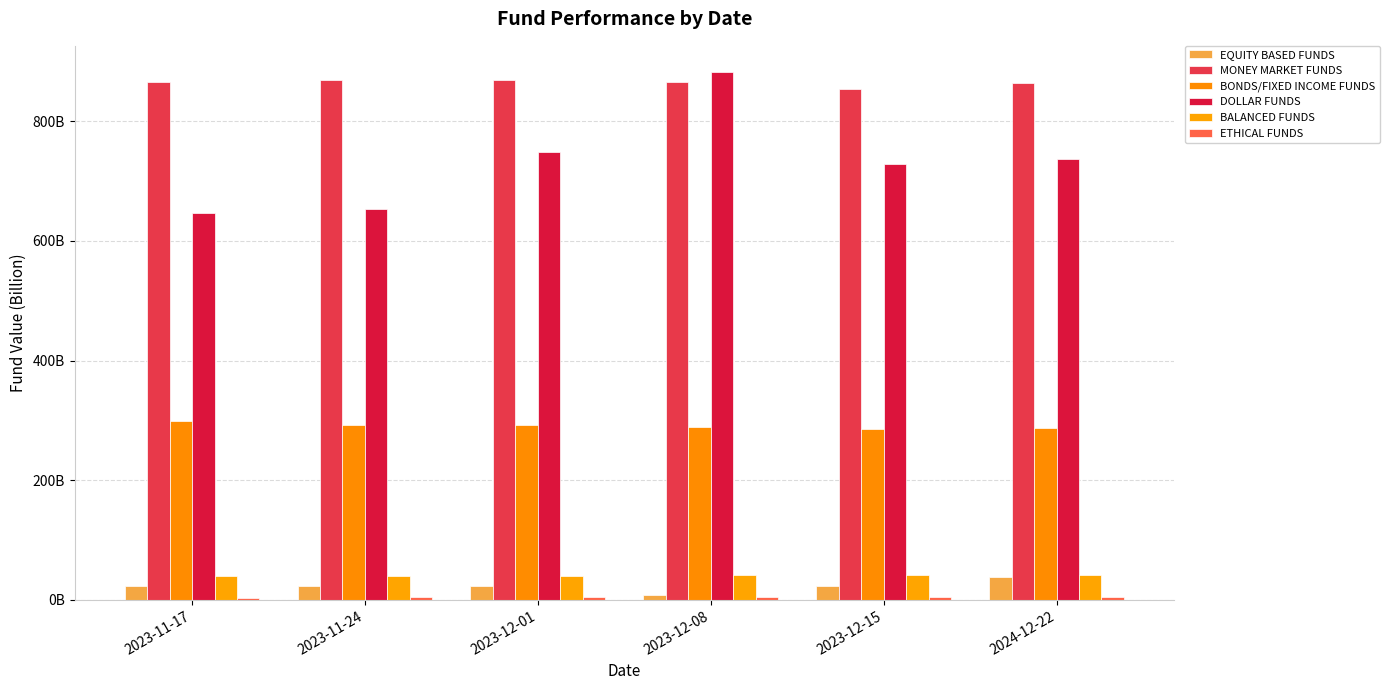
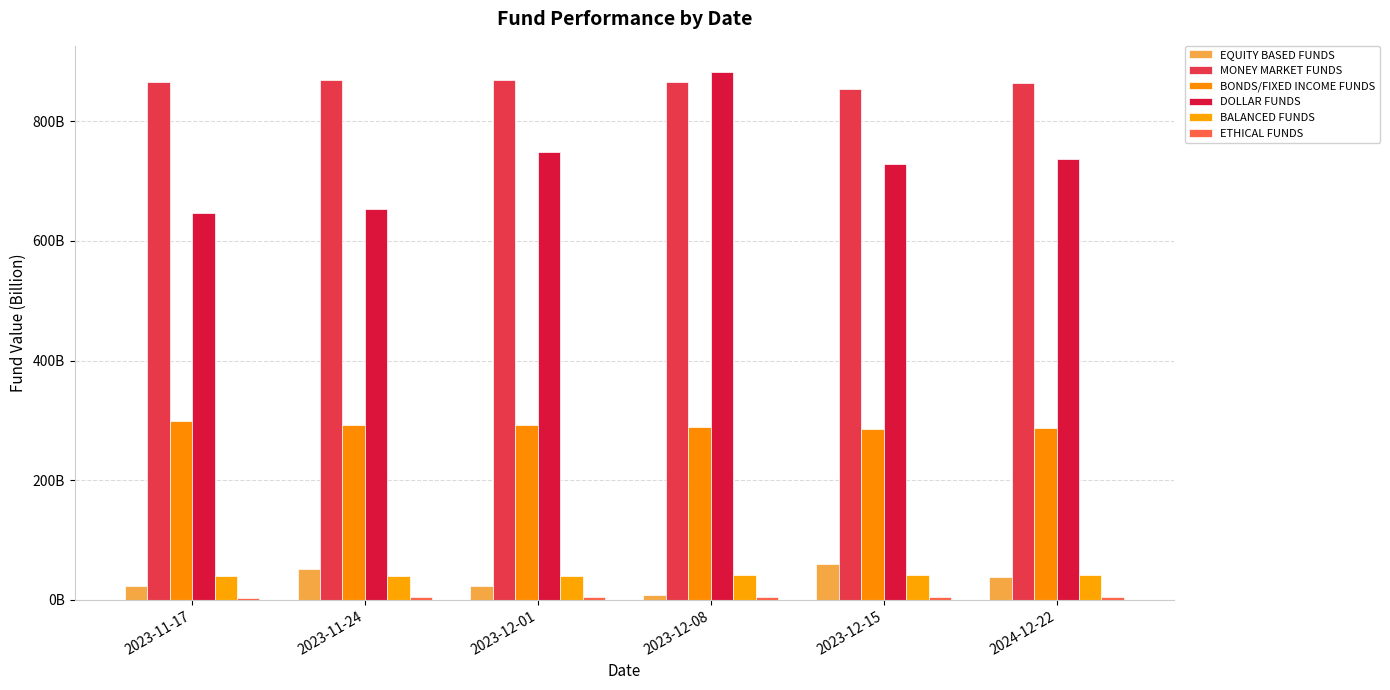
  {
    "EQUITY BASED FUNDS": {
      "2023-11-17": 20000000000,
-     "2023-11-24": 20000000000,
+     "2023-11-24": 50000000000,
      "2023-12-01": 20000000000,
      "2023-12-08": 10000000000,
-     "2023-12-15": 20000000000,
+     "2023-12-15": 60000000000,
      "2024-12-22": 40000000000
    }
  }
